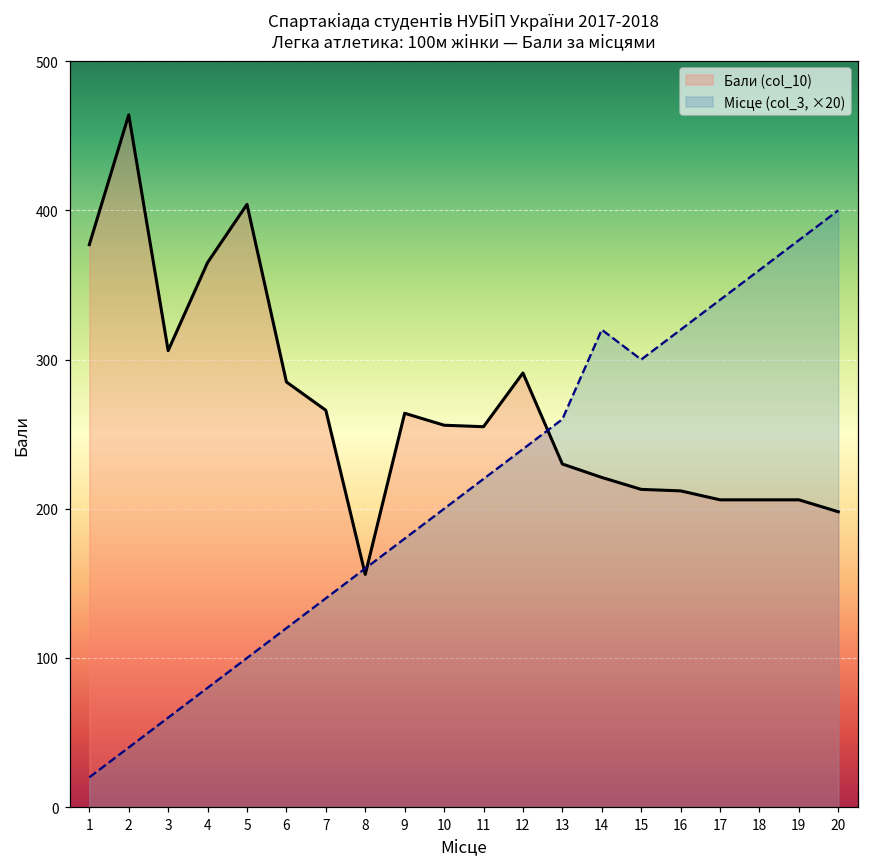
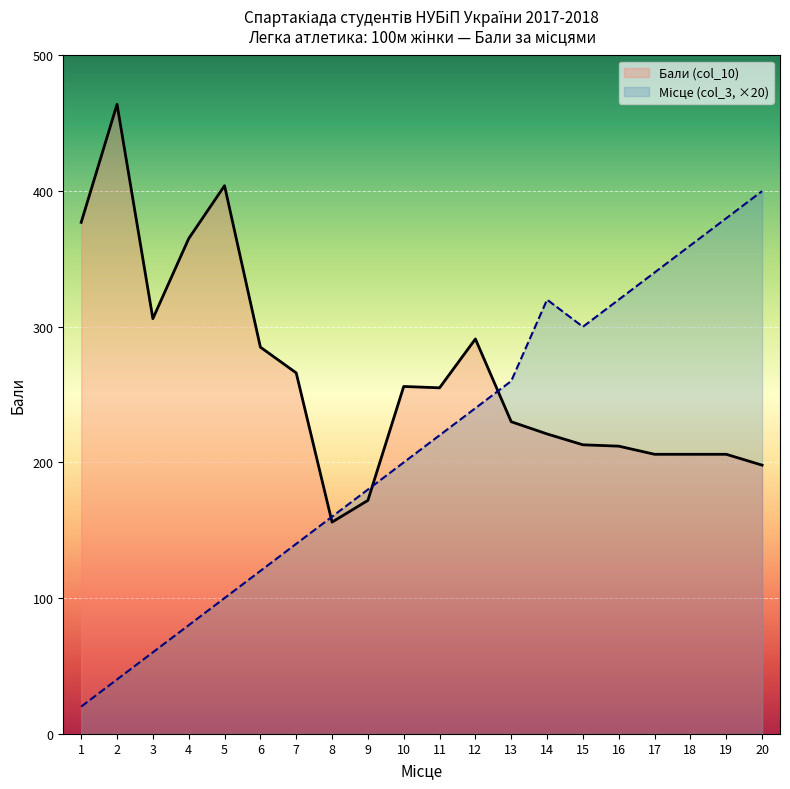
  {
    "Бали (col_10)": {
      "1": 377,
      "2": 464,
      "3": 306,
      "4": 365,
      "5": 404,
      "6": 285,
      "7": 266,
      "8": 156,
-     "9": 264,
+     "9": 172,
      "10": 256,
      "11": 255,
      "12": 291,
      "13": 230,
      "14": 221,
      "15": 213,
      "16": 212,
      "17": 206,
      "18": 206,
      "19": 206,
      "20": 198
    },
    "Місце (col_3, ×20)": {
      "1": 20,
      "2": 40,
      "3": 60,
      "4": 80,
      "5": 100,
      "6": 120,
      "7": 140,
      "8": 160,
      "9": 180,
      "10": 200,
      "11": 220,
      "12": 240,
      "13": 260,
      "14": 320,
      "15": 300,
      "16": 320,
      "17": 340,
      "18": 360,
      "19": 380,
      "20": 400
    }
  }
